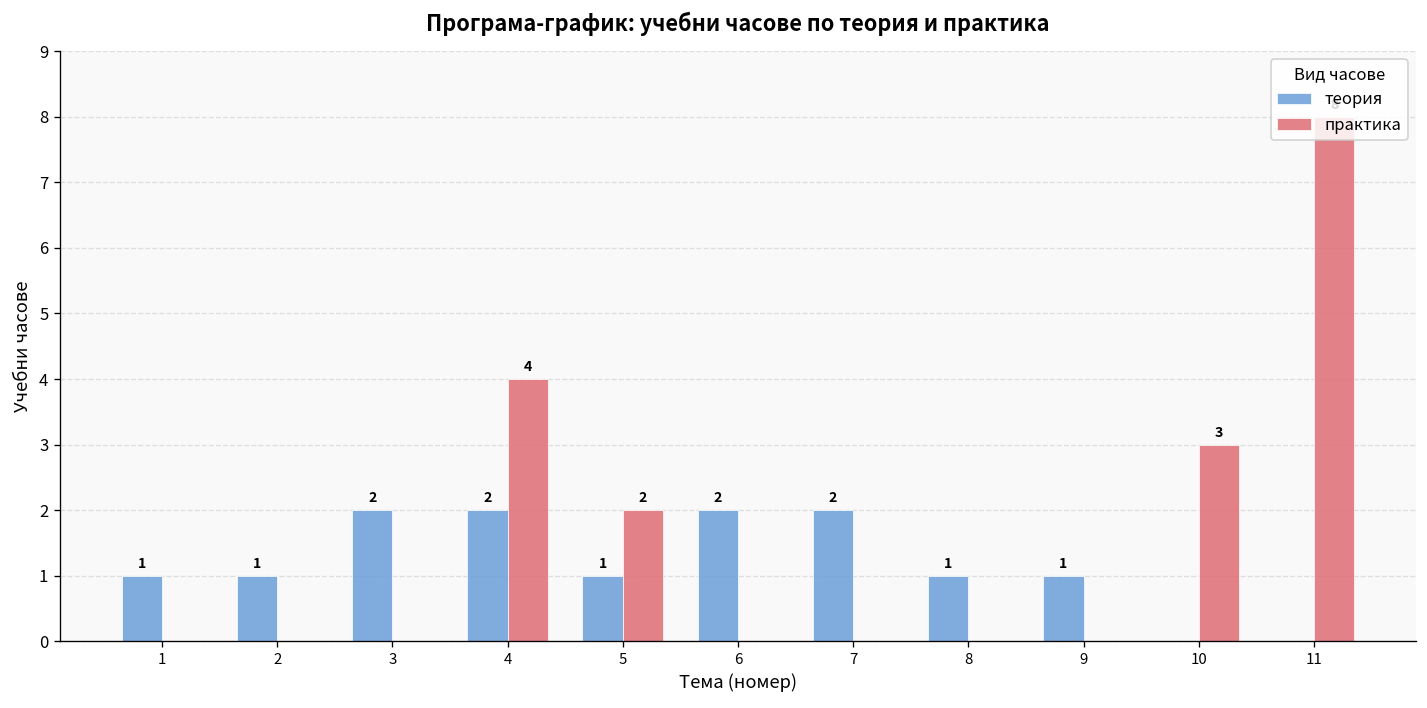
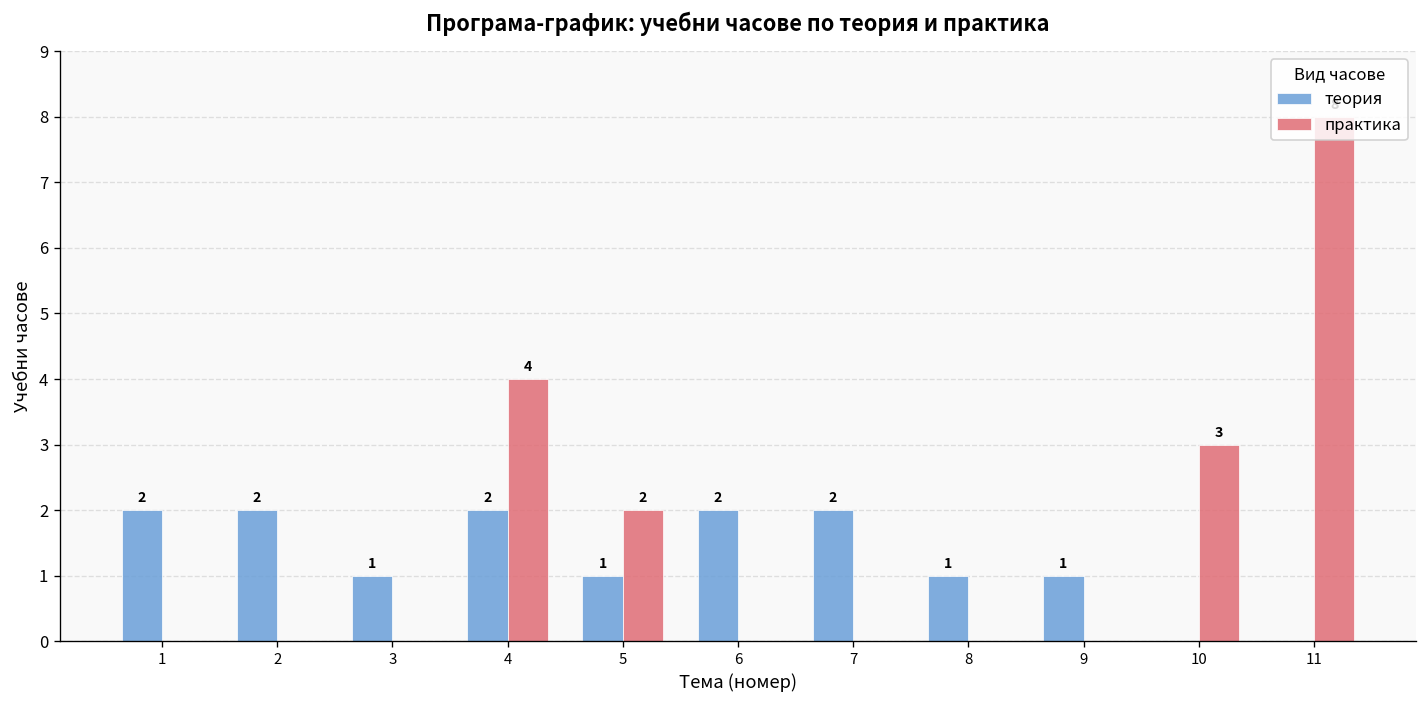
  {
    "теория": {
-     "1": 1,
-     "2": 1,
-     "3": 2,
+     "1": 2,
+     "2": 2,
+     "3": 1,
      "4": 2,
      "5": 1,
      "6": 2,
      "7": 2,
      "8": 1,
      "9": 1
    },
    "практика": {
      "4": 4,
      "5": 2,
      "10": 3
    }
  }
